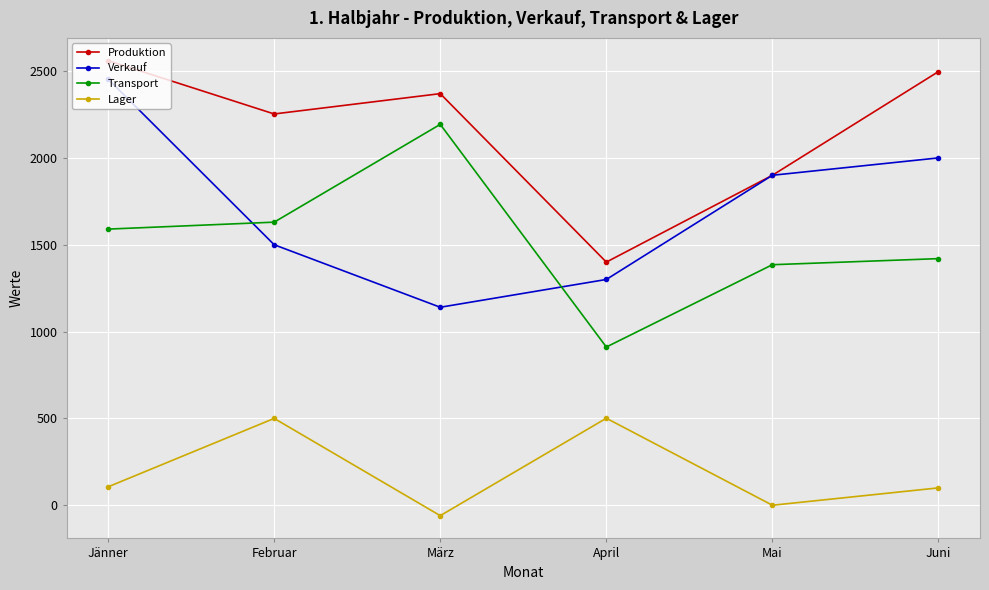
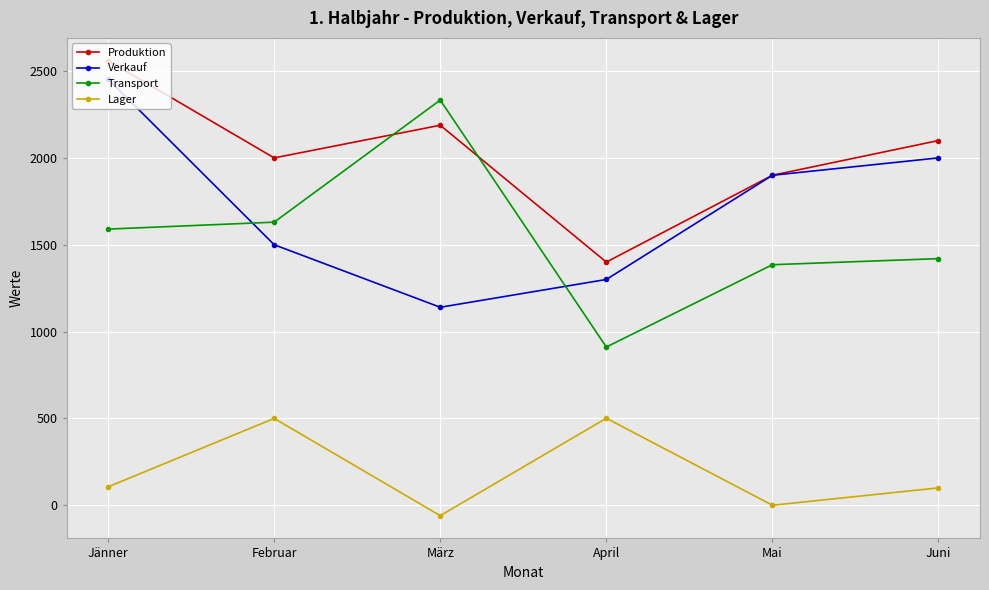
  {
    "Produktion": {
-     "Februar": 2250,
-     "März": 2370,
+     "Februar": 2000,
+     "März": 2190,
      "April": 1400,
-     "Juni": 2500
+     "Juni": 2100
    },
    "Verkauf": {
      "Februar": 1500,
      "März": 1140,
      "April": 1300,
      "Juni": 2000
    },
    "Transport": {
      "Jänner": 1590,
      "Februar": 1630,
-     "März": 2190,
+     "März": 2330,
      "April": 910,
      "Mai": 1390,
      "Juni": 1420
    },
    "Lager": {
      "Jänner": 110,
      "Februar": 500,
      "März": -60,
      "April": 500,
      "Mai": 0,
      "Juni": 100
    }
  }
